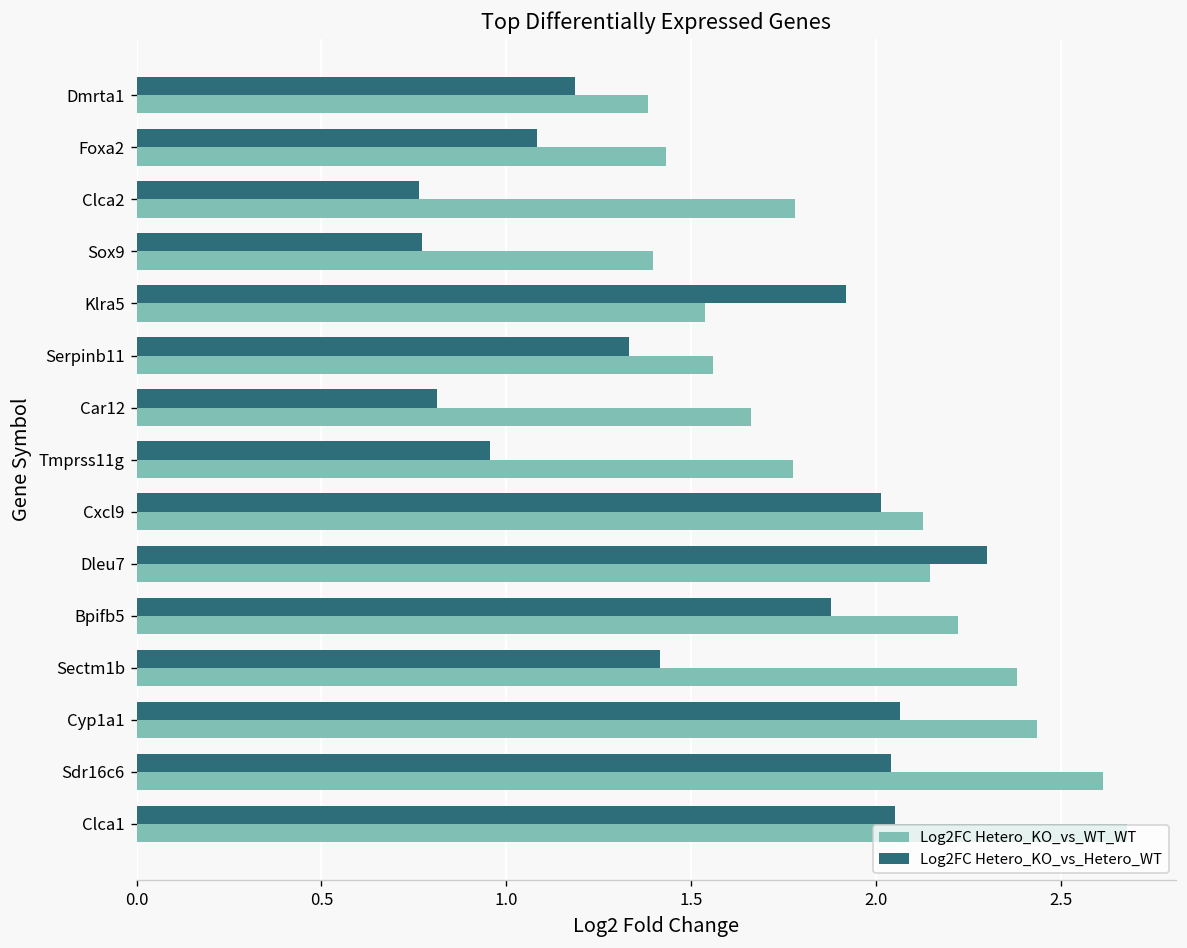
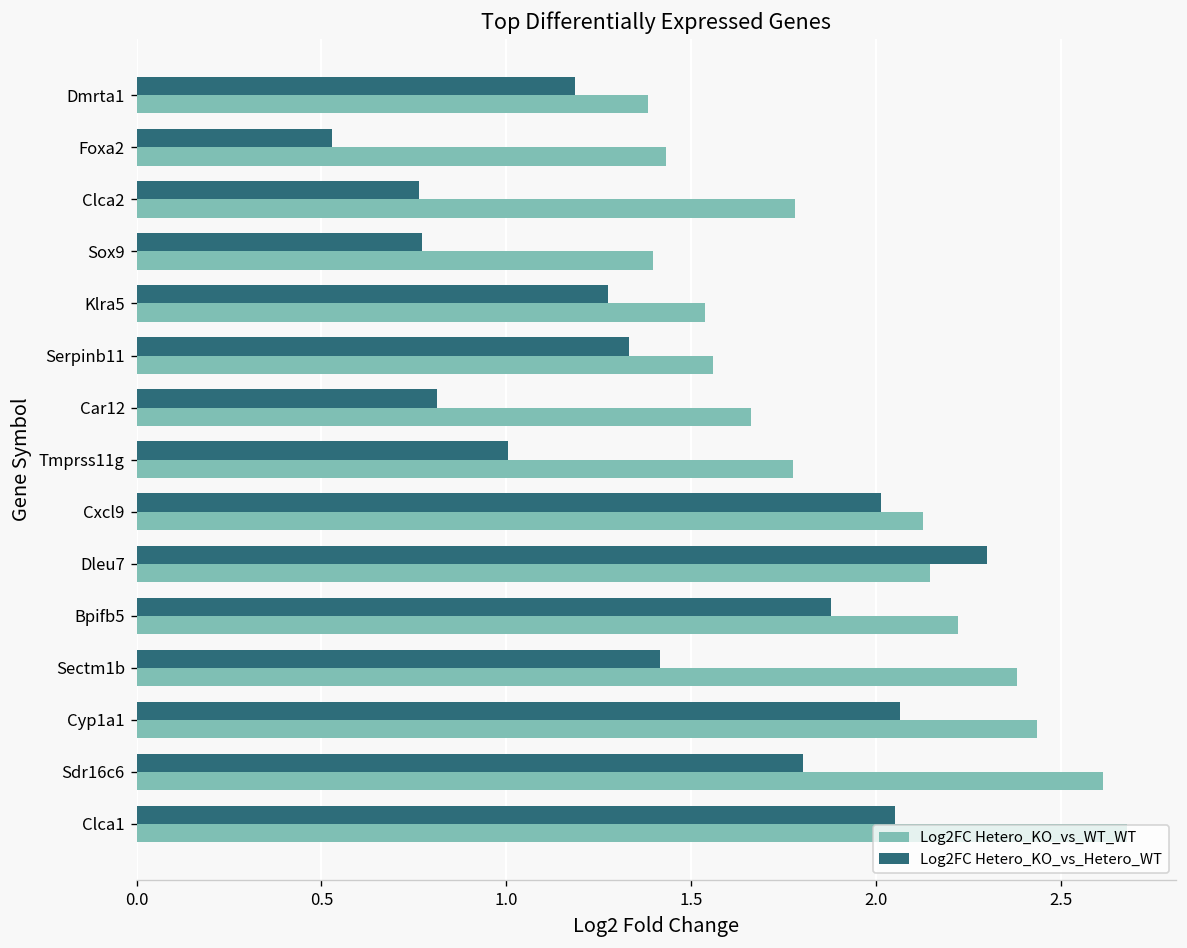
  {
    "Log2FC Hetero_KO_vs_WT_WT": {
      "Dmrta1": 1.38,
      "Foxa2": 1.43,
      "Clca2": 1.78,
      "Sox9": 1.40,
      "Klra5": 1.54,
      "Serpinb11": 1.56,
      "Car12": 1.66,
      "Tmprss11g": 1.78,
      "Cxcl9": 2.13,
      "Dleu7": 2.15,
      "Bpifb5": 2.22,
      "Sectm1b": 2.38,
      "Cyp1a1": 2.44,
      "Sdr16c6": 2.61
    },
    "Log2FC Hetero_KO_vs_Hetero_WT": {
      "Dmrta1": 1.19,
-     "Foxa2": 1.08,
+     "Foxa2": 0.53,
      "Clca2": 0.76,
      "Sox9": 0.77,
-     "Klra5": 1.92,
+     "Klra5": 1.28,
      "Serpinb11": 1.33,
      "Car12": 0.81,
-     "Tmprss11g": 0.96,
+     "Tmprss11g": 1.00,
      "Cxcl9": 2.01,
      "Dleu7": 2.30,
      "Bpifb5": 1.88,
      "Sectm1b": 1.42,
      "Cyp1a1": 2.07,
-     "Sdr16c6": 2.04,
+     "Sdr16c6": 1.80,
      "Clca1": 2.05
    }
  }
